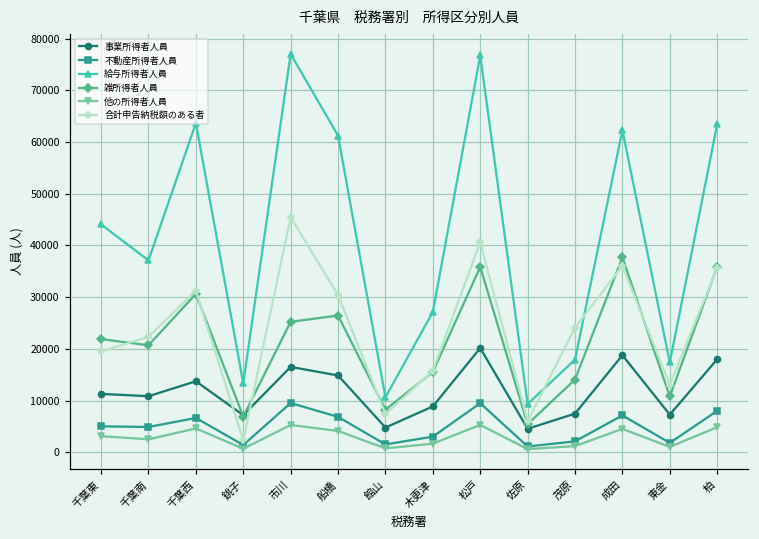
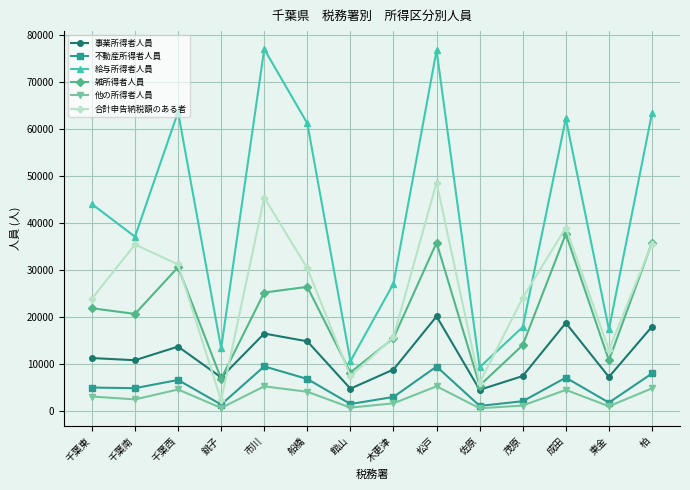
  {
    "合計申告納税額のある者": {
-     "千葉東": 19000,
-     "千葉南": 22000,
+     "千葉東": 24000,
+     "千葉南": 35000,
      "千葉西": 31000,
      "銚子": 2000,
      "市川": 45000,
      "船橋": 30000,
      "館山": 7000,
-     "松戸": 41000,
+     "松戸": 49000,
      "佐原": 6000,
      "茂原": 24000,
-     "成田": 36000,
+     "成田": 39000,
      "東金": 13000
    }
  }
